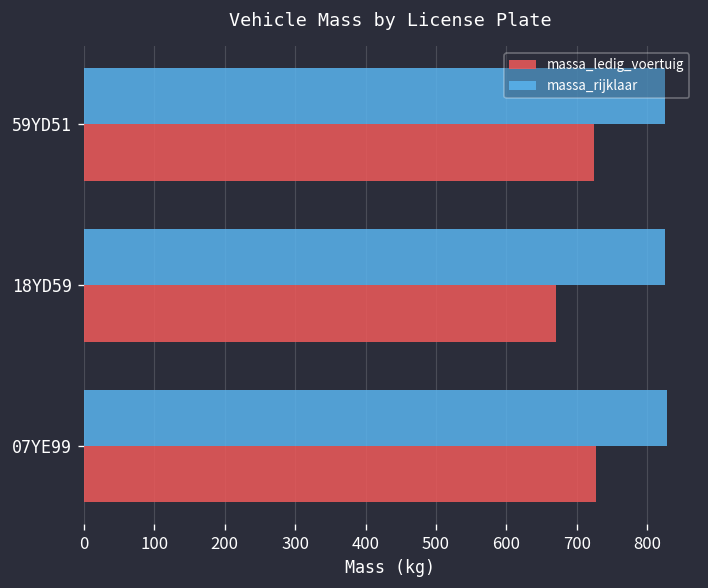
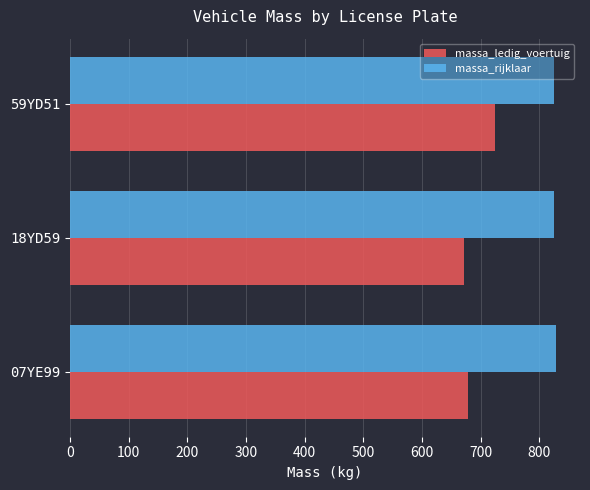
  {
    "massa_ledig_voertuig": {
      "59YD51": 730,
      "18YD59": 670,
-     "07YE99": 730
+     "07YE99": 680
    },
    "massa_rijklaar": {
      "59YD51": 830,
      "18YD59": 830,
      "07YE99": 830
    }
  }
